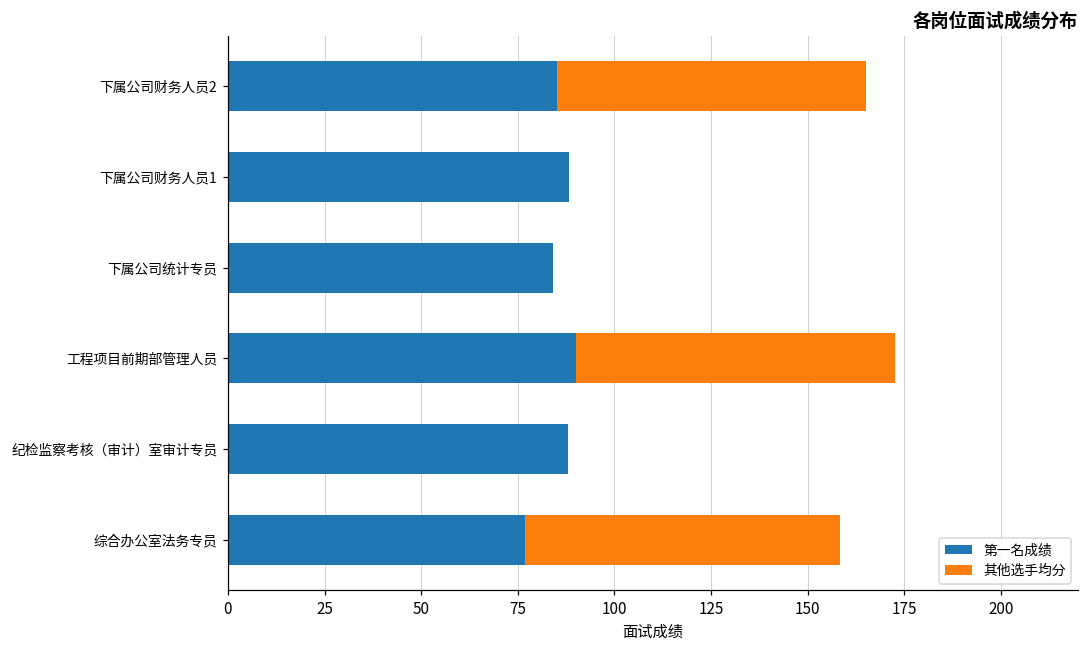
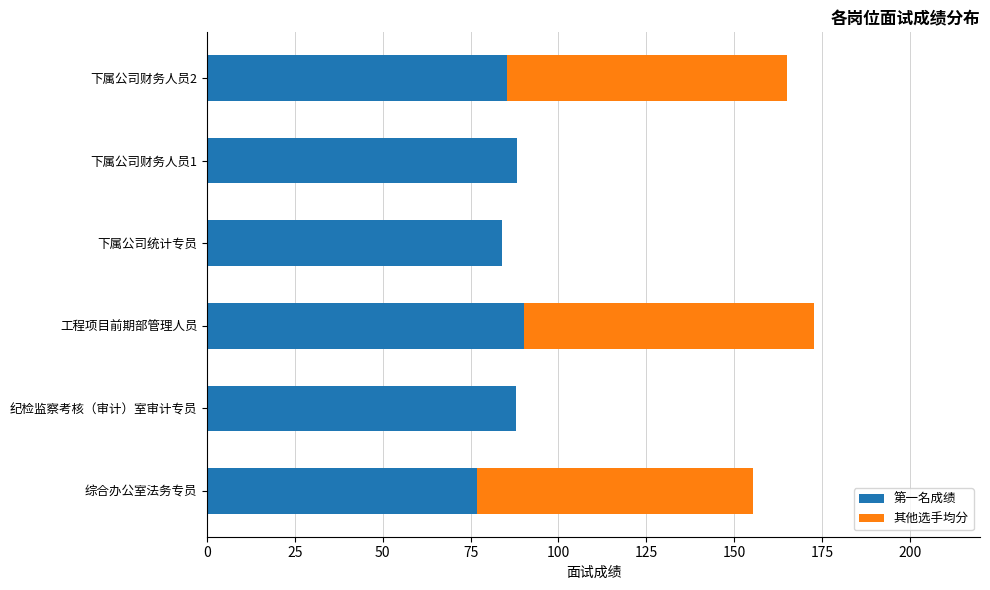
  {
    "第一名成绩": {
      "下属公司财务人员2": 85,
      "下属公司财务人员1": 88,
      "下属公司统计专员": 84,
      "工程项目前期部管理人员": 90,
      "纪检监察考核（审计）室审计专员": 88,
      "综合办公室法务专员": 77
    },
    "其他选手均分": {
      "下属公司财务人员2": 80,
      "下属公司财务人员1": 0,
      "下属公司统计专员": 0,
      "工程项目前期部管理人员": 83,
      "纪检监察考核（审计）室审计专员": 0,
-     "综合办公室法务专员": 82
+     "综合办公室法务专员": 79
    }
  }
